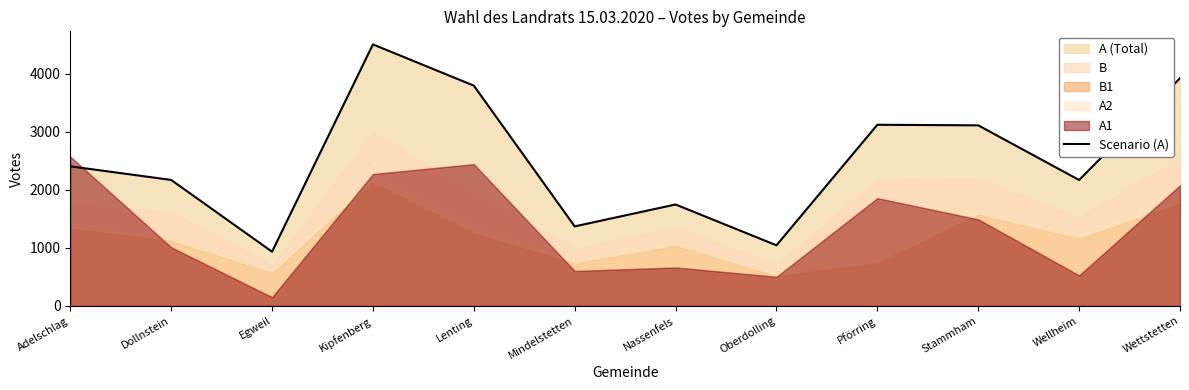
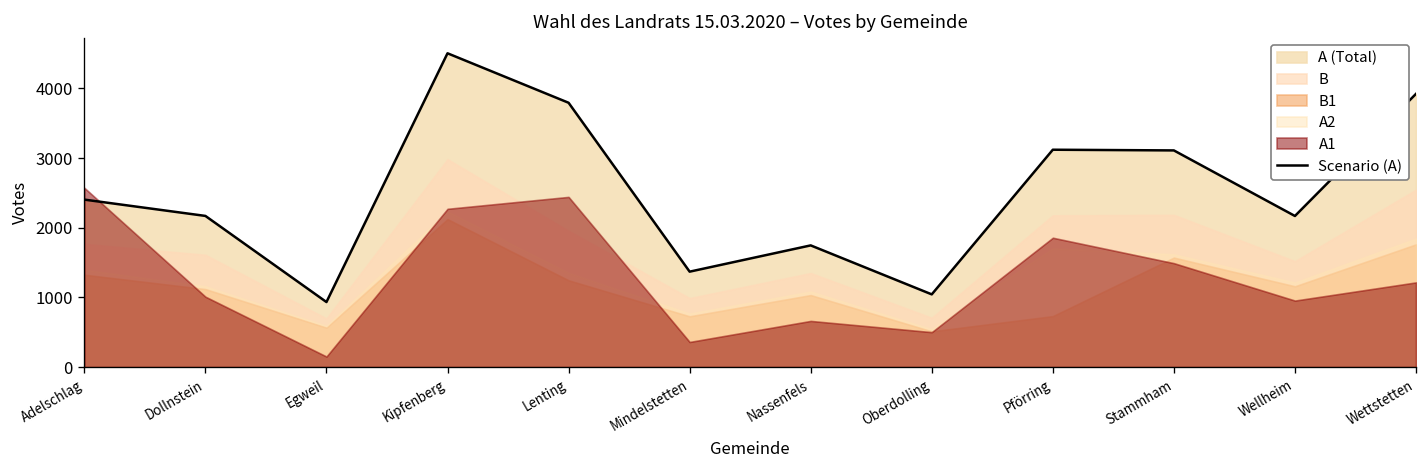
  {
    "B1": {
      "Adelschlag": 1300,
      "Kipfenberg": 2100,
      "Lenting": 1200,
      "Nassenfels": 1000,
      "Pförring": 700,
      "Stammham": 1600,
      "Wellheim": 1200,
      "Wettstetten": 1800
    },
    "A1": {
      "Adelschlag": 2600,
      "Dollnstein": 1000,
      "Egweil": 200,
      "Lenting": 2400,
-     "Mindelstetten": 600,
+     "Mindelstetten": 400,
      "Nassenfels": 700,
      "Pförring": 1900,
      "Stammham": 1500,
-     "Wellheim": 500,
-     "Wettstetten": 2100
+     "Wellheim": 1000,
+     "Wettstetten": 1200
    }
  }
